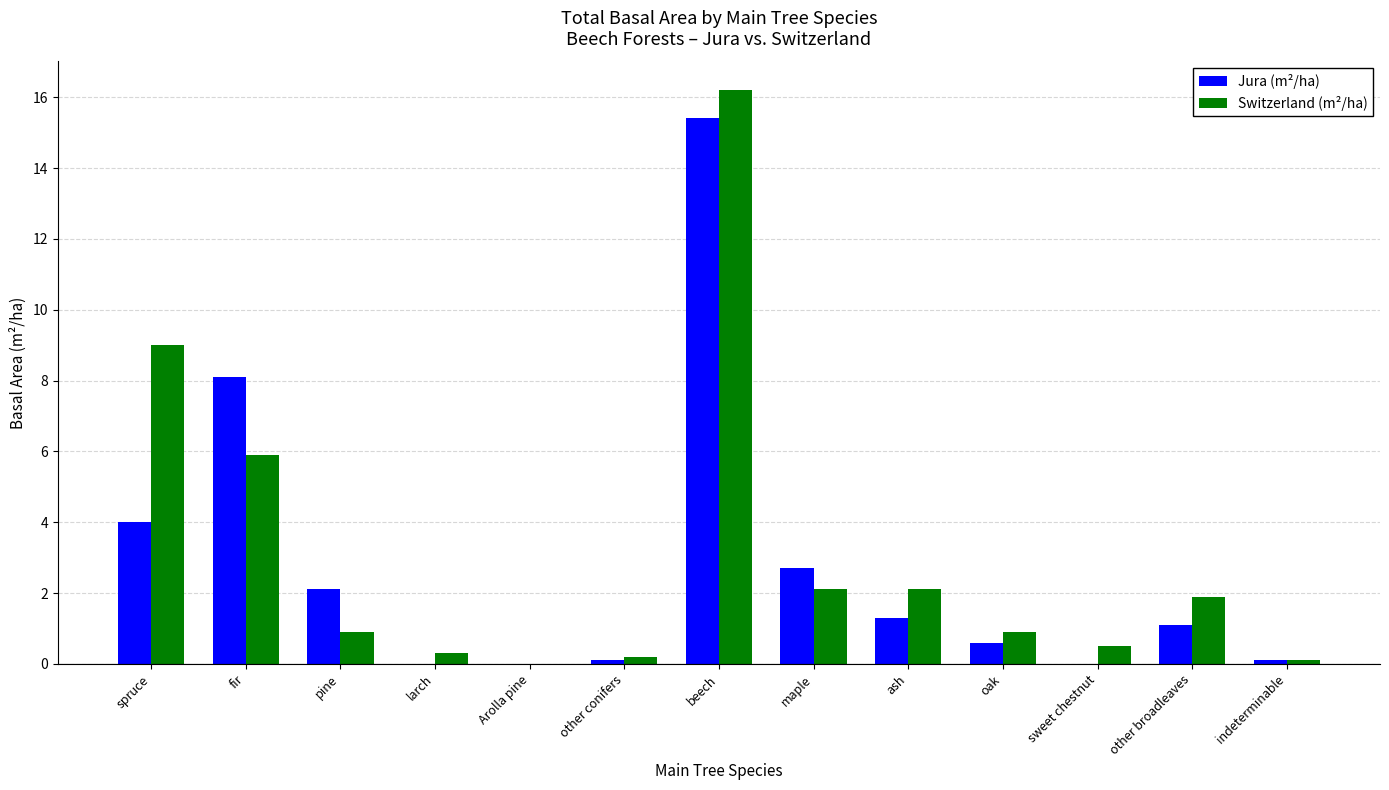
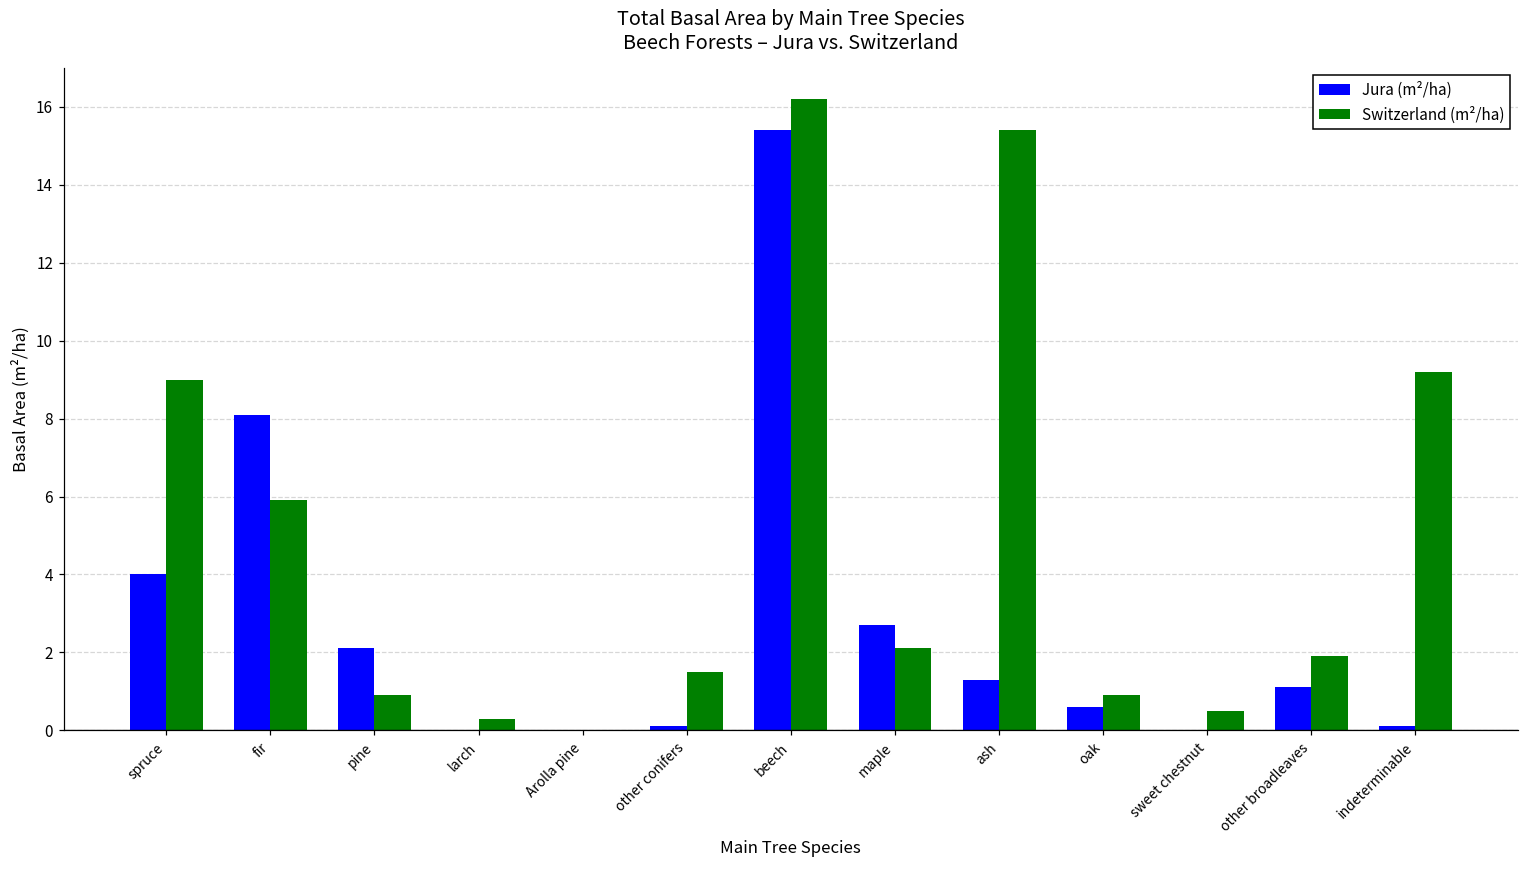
  {
    "Jura (m²/ha)": {
      "spruce": 4.0,
      "fir": 8.1,
      "pine": 2.1,
      "larch": 0.0,
      "Arolla pine": 0.0,
      "other conifers": 0.1,
      "beech": 15.4,
      "maple": 2.7,
      "ash": 1.3,
      "oak": 0.6,
      "sweet chestnut": 0.0,
      "other broadleaves": 1.1,
      "indeterminable": 0.1
    },
    "Switzerland (m²/ha)": {
      "spruce": 9.0,
      "fir": 5.9,
      "pine": 0.9,
      "larch": 0.3,
      "Arolla pine": 0.0,
-     "other conifers": 0.2,
+     "other conifers": 1.5,
      "beech": 16.2,
      "maple": 2.1,
-     "ash": 2.1,
+     "ash": 15.4,
      "oak": 0.9,
      "sweet chestnut": 0.5,
      "other broadleaves": 1.9,
-     "indeterminable": 0.1
+     "indeterminable": 9.2
    }
  }
